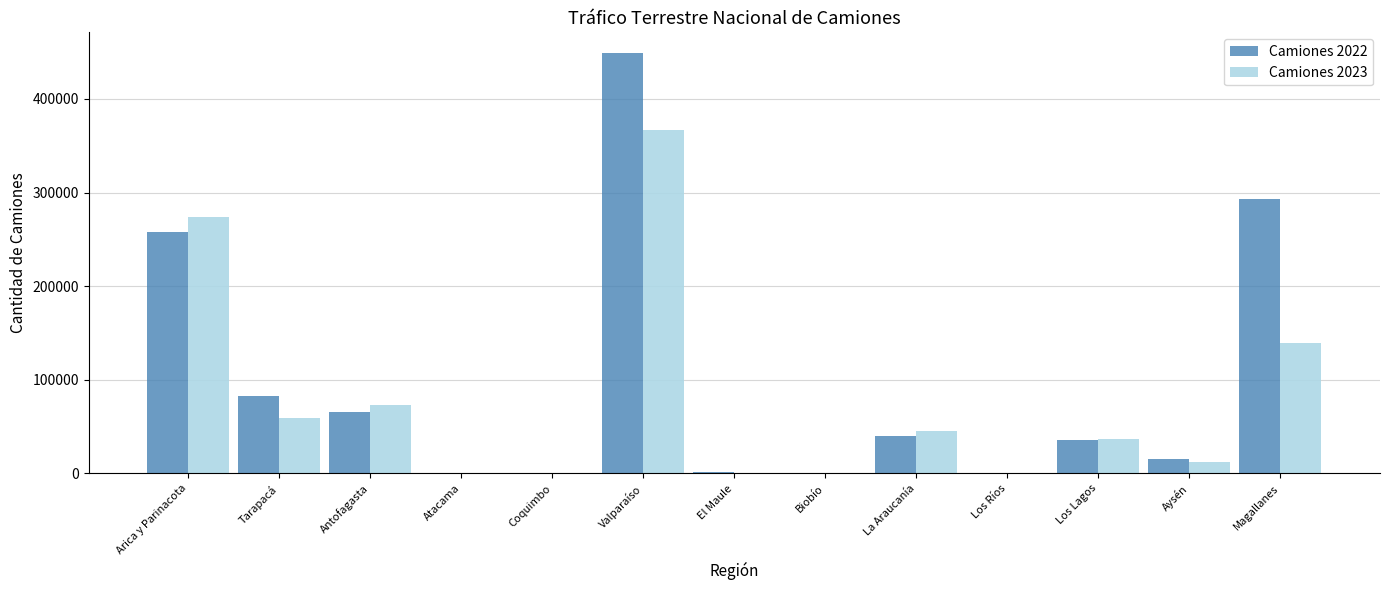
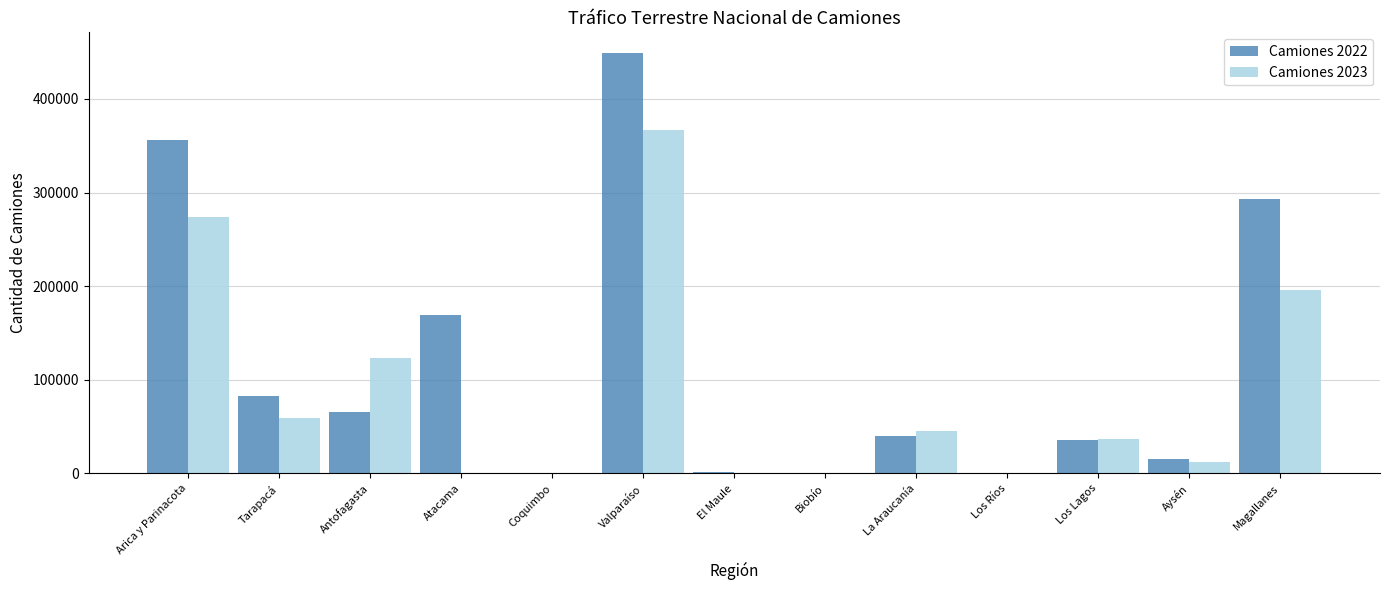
  {
    "Camiones 2022": {
-     "Arica y Parinacota": 260000,
+     "Arica y Parinacota": 360000,
      "Tarapacá": 80000,
      "Antofagasta": 70000,
-     "Atacama": 0,
+     "Atacama": 170000,
      "Valparaíso": 450000,
      "La Araucanía": 40000,
      "Los Ríos": 0,
      "Los Lagos": 40000,
      "Aysén": 20000,
      "Magallanes": 290000
    },
    "Camiones 2023": {
      "Arica y Parinacota": 270000,
      "Tarapacá": 60000,
-     "Antofagasta": 70000,
+     "Antofagasta": 120000,
      "Valparaíso": 370000,
      "La Araucanía": 50000,
      "Los Lagos": 40000,
      "Aysén": 10000,
-     "Magallanes": 140000
+     "Magallanes": 200000
    }
  }
